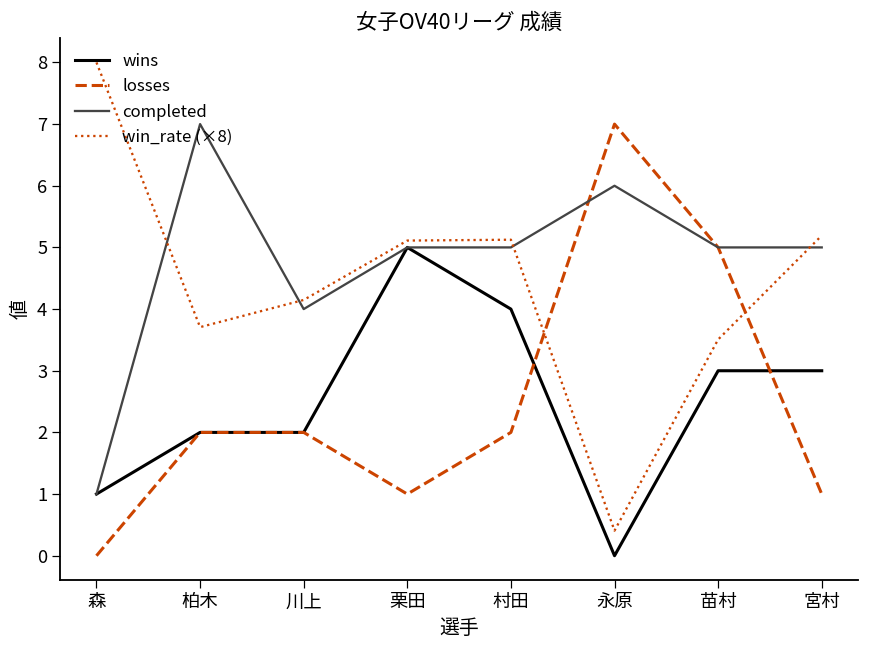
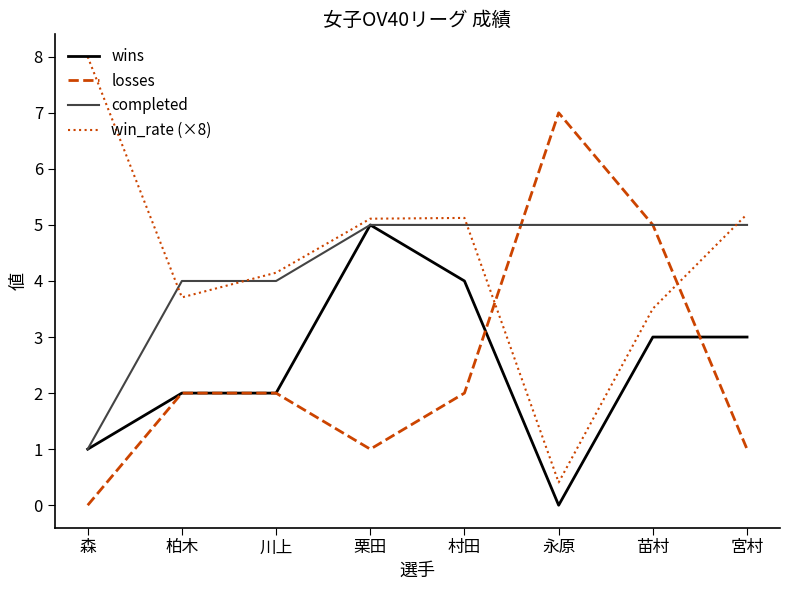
  {
    "wins": {
      "村田": 4,
      "永原": 0,
      "苗村": 3,
      "宮村": 3
    },
    "completed": {
-     "柏木": 7,
+     "柏木": 4,
      "川上": 4,
      "村田": 5,
-     "永原": 6,
+     "永原": 5,
      "宮村": 5
    }
  }
